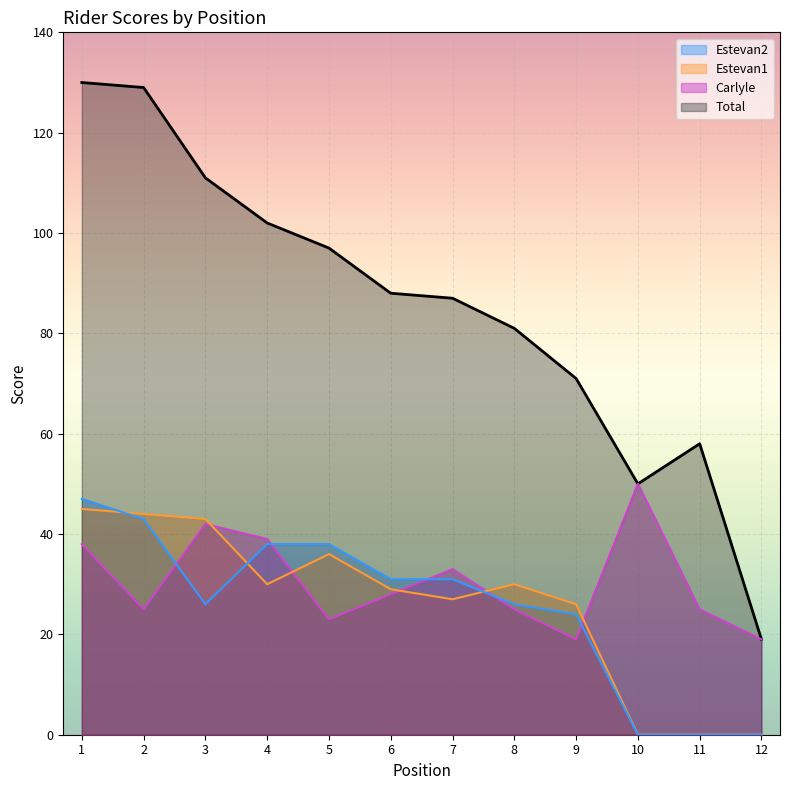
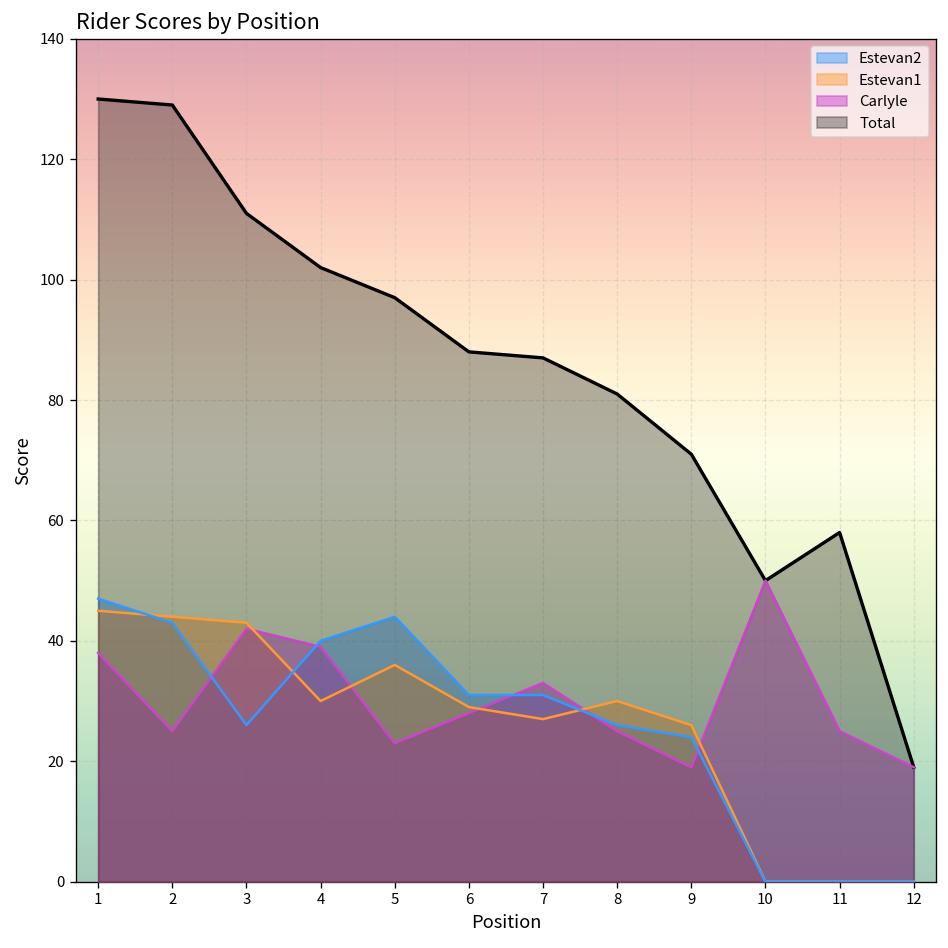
  {
    "Estevan2": {
      "1": 47,
      "2": 43,
      "3": 26,
-     "4": 38,
-     "5": 38,
+     "4": 40,
+     "5": 44,
      "6": 31,
      "7": 31,
      "8": 26,
      "9": 24
    },
    "Estevan1": {
      "1": 45,
      "2": 44,
      "3": 43,
      "4": 30,
      "5": 36,
      "6": 29,
      "7": 27,
      "8": 30,
      "9": 26
    },
    "Carlyle": {
      "1": 38,
      "2": 25,
      "3": 42,
      "4": 39,
      "5": 23,
      "6": 28,
      "7": 33,
      "8": 25,
      "9": 19,
      "11": 25
    },
    "Total": {
      "1": 130,
      "2": 129,
      "3": 111,
      "4": 102,
      "5": 97,
      "6": 88,
      "7": 87,
      "8": 81,
      "9": 71,
      "11": 58
    }
  }
